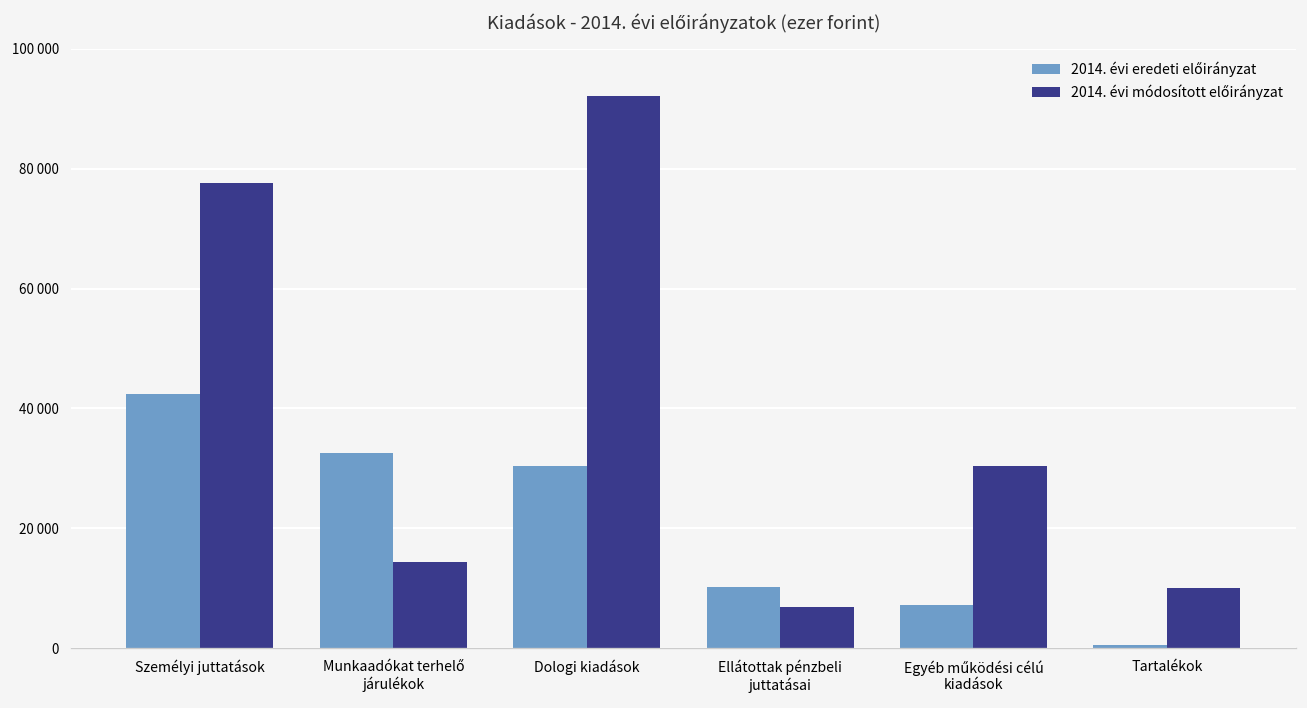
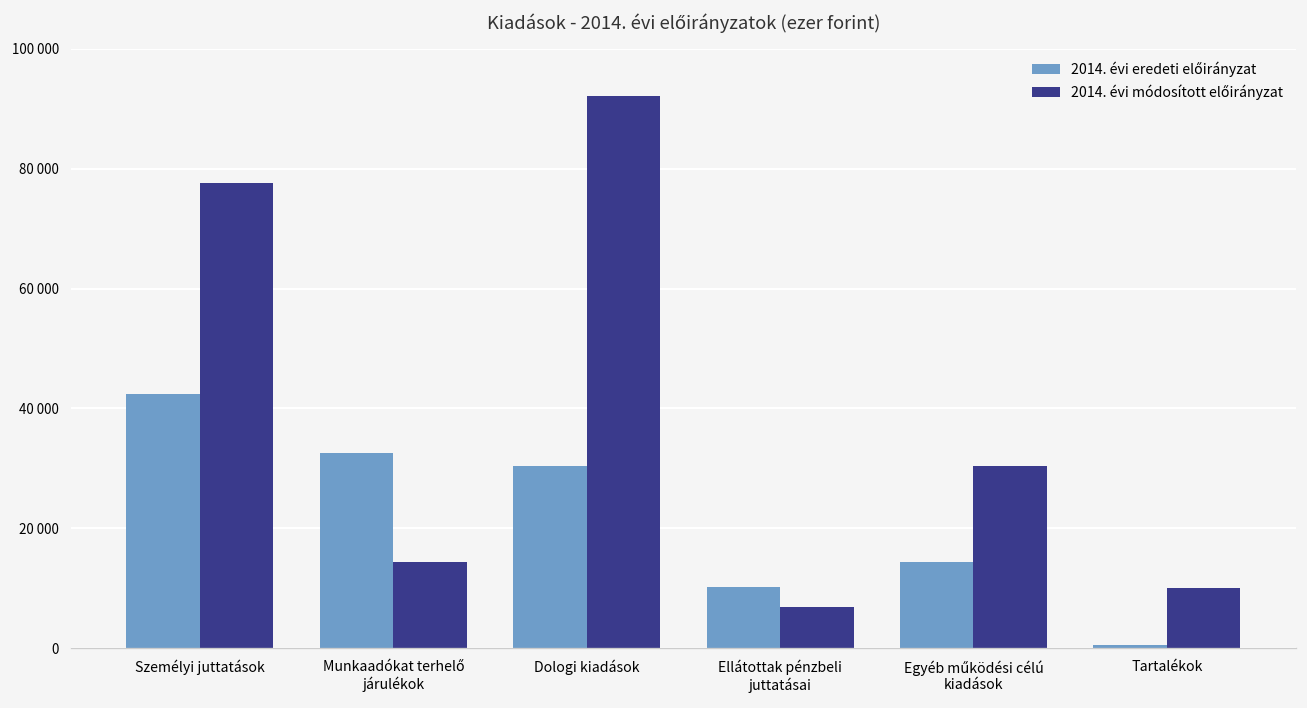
  {
    "2014. évi eredeti előirányzat": {
      "Személyi juttatások": 42000,
      "Munkaadókat terhelő járulékok": 33000,
      "Dologi kiadások": 30000,
      "Ellátottak pénzbeli juttatásai": 10000,
-     "Egyéb működési célú kiadások": 7000
+     "Egyéb működési célú kiadások": 14000
    },
    "2014. évi módosított előirányzat": {
      "Személyi juttatások": 78000,
      "Munkaadókat terhelő járulékok": 14000,
      "Dologi kiadások": 92000,
      "Ellátottak pénzbeli juttatásai": 7000,
      "Egyéb működési célú kiadások": 30000,
      "Tartalékok": 10000
    }
  }
